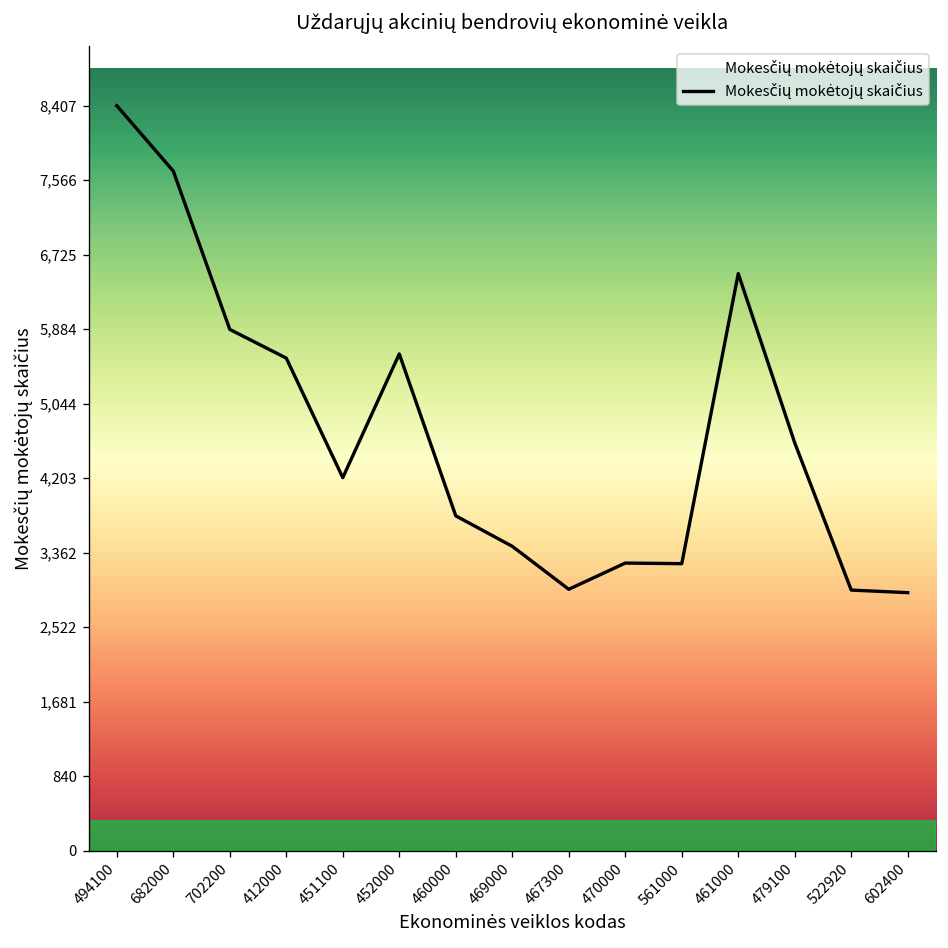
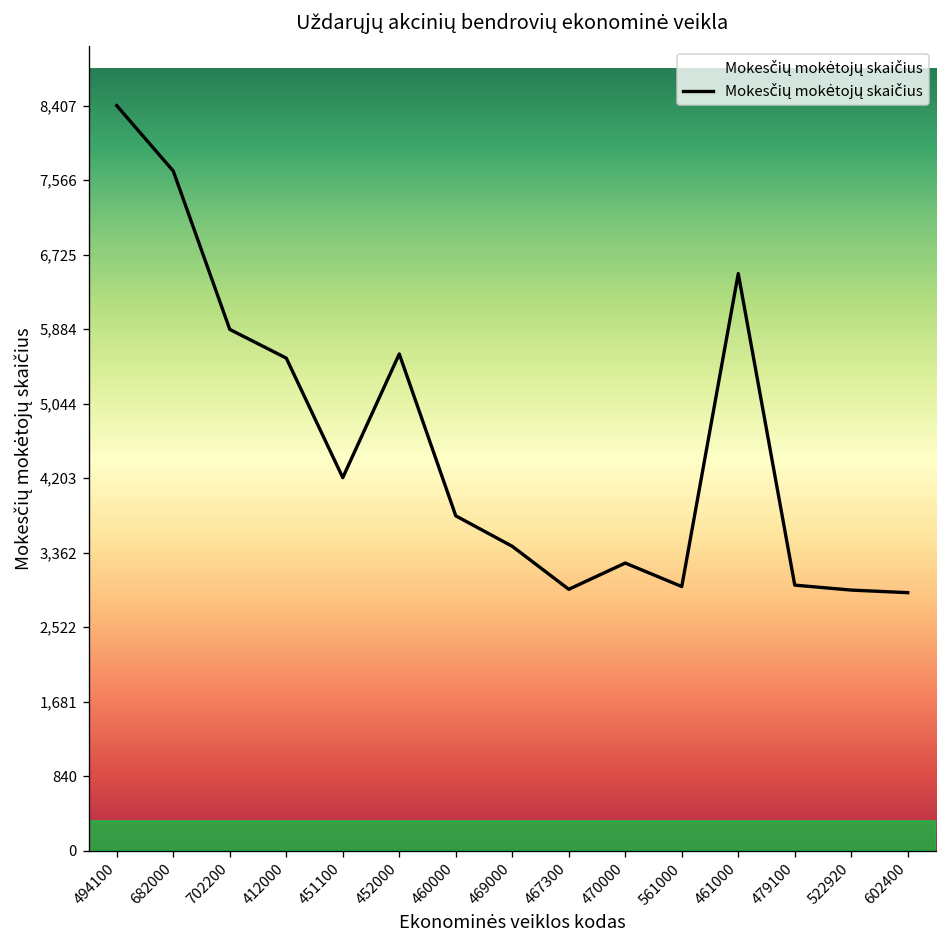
  {
    "494100": "8,400",
    "682000": "7,700",
    "702200": "5,900",
    "412000": "5,600",
    "451100": "4,200",
    "452000": "5,600",
    "460000": "3,800",
    "469000": "3,400",
    "467300": "2,900",
    "470000": "3,200",
-   "561000": "3,200",
+   "561000": "3,000",
    "461000": "6,500",
-   "479100": "4,600",
+   "479100": "3,000",
    "522920": "2,900",
    "602400": "2,900"
  }
